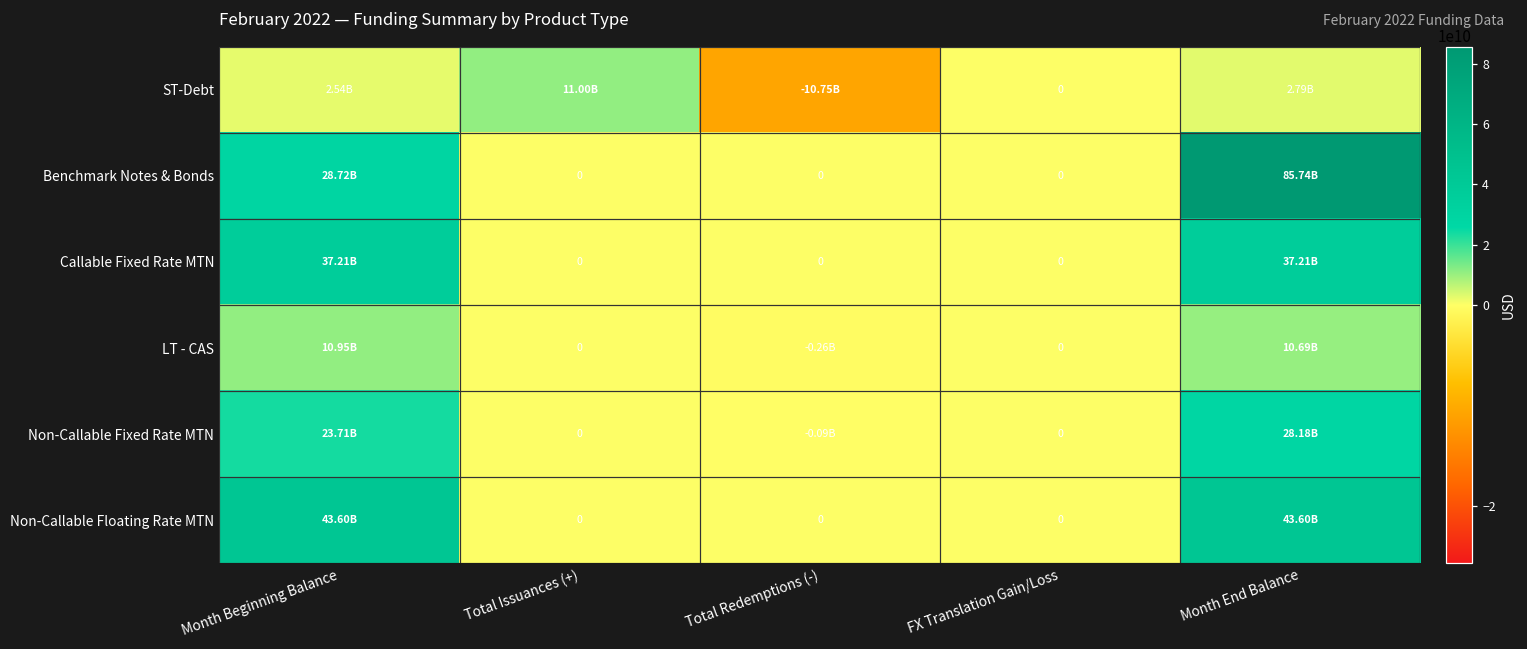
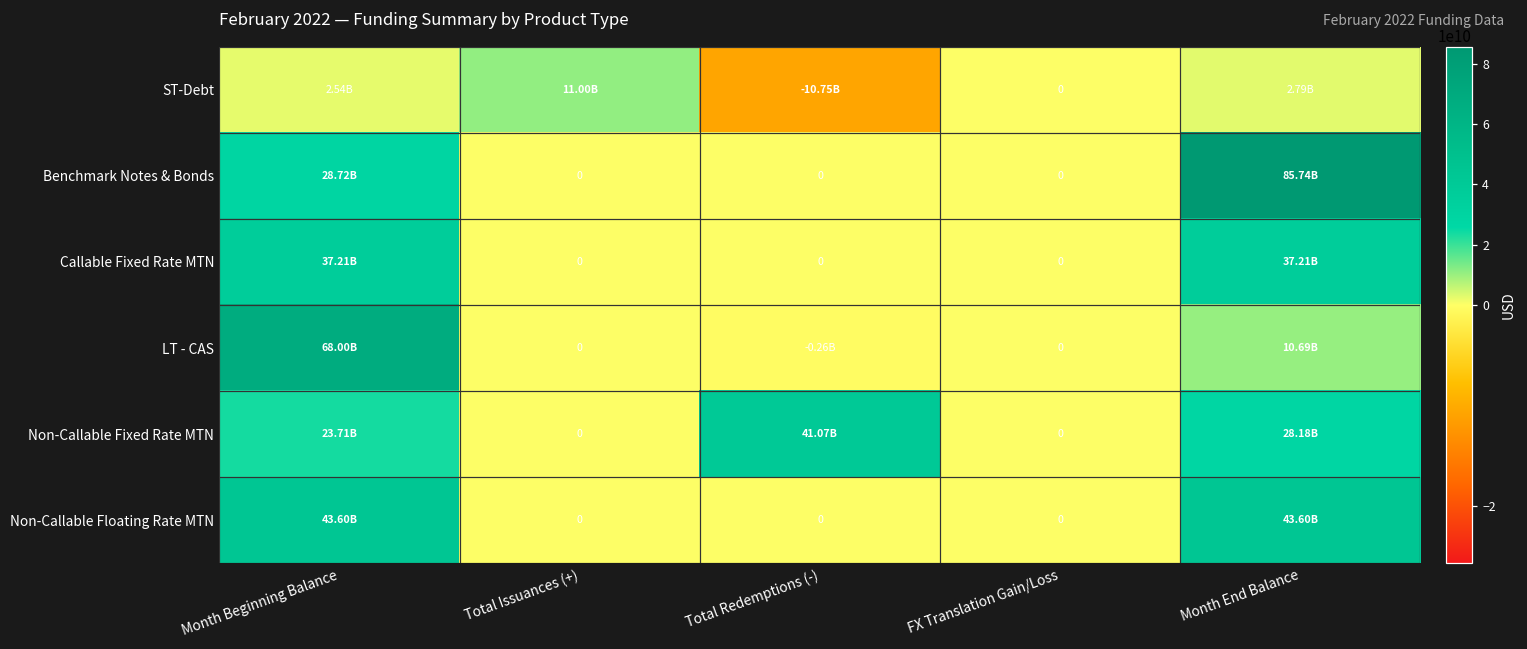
  {
    "ST-Debt": {
      "Month Beginning Balance": "2.54B",
      "Total Issuances (+)": "11.00B",
      "Total Redemptions (-)": "-10.75B",
      "FX Translation Gain/Loss": "0",
      "Month End Balance": "2.79B"
    },
    "Benchmark Notes & Bonds": {
      "Month Beginning Balance": "28.72B",
      "Total Issuances (+)": "0",
      "Total Redemptions (-)": "0",
      "FX Translation Gain/Loss": "0",
      "Month End Balance": "85.74B"
    },
    "Callable Fixed Rate MTN": {
      "Month Beginning Balance": "37.21B",
      "Total Issuances (+)": "0",
      "Total Redemptions (-)": "0",
      "FX Translation Gain/Loss": "0",
      "Month End Balance": "37.21B"
    },
    "LT - CAS": {
-     "Month Beginning Balance": "10.95B",
+     "Month Beginning Balance": "68.00B",
      "Total Issuances (+)": "0",
      "Total Redemptions (-)": "-0.26B",
      "FX Translation Gain/Loss": "0",
      "Month End Balance": "10.69B"
    },
    "Non-Callable Fixed Rate MTN": {
      "Month Beginning Balance": "23.71B",
      "Total Issuances (+)": "0",
-     "Total Redemptions (-)": "-0.09B",
+     "Total Redemptions (-)": "41.07B",
      "FX Translation Gain/Loss": "0",
      "Month End Balance": "28.18B"
    },
    "Non-Callable Floating Rate MTN": {
      "Month Beginning Balance": "43.60B",
      "Total Issuances (+)": "0",
      "Total Redemptions (-)": "0",
      "FX Translation Gain/Loss": "0",
      "Month End Balance": "43.60B"
    }
  }
